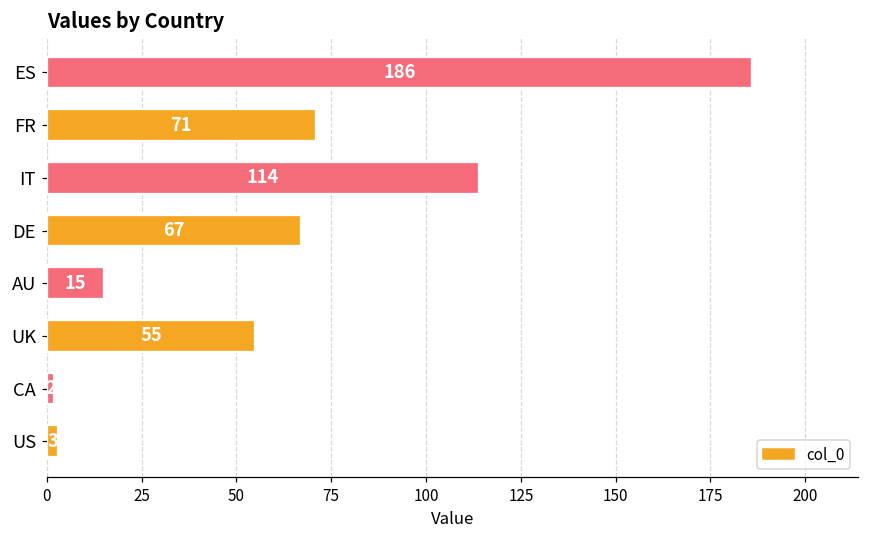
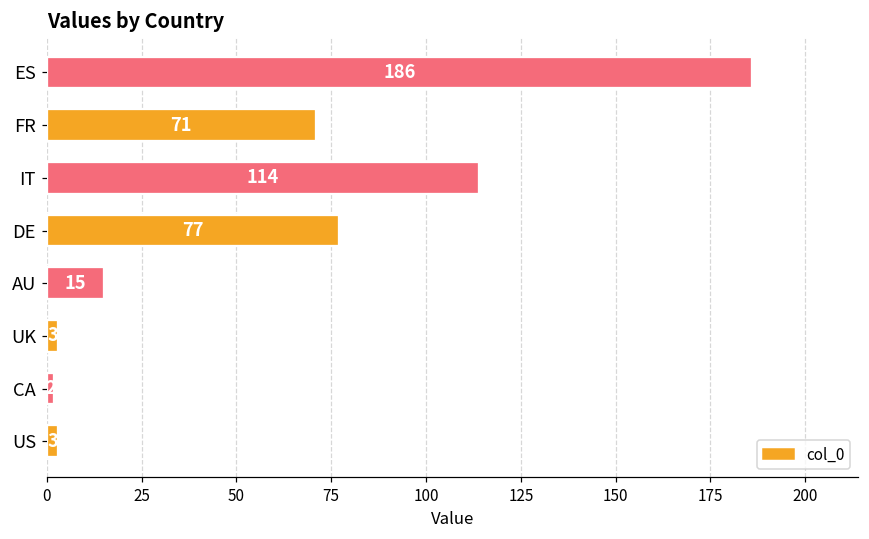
  {
    "ES": 186,
    "FR": 71,
    "IT": 114,
-   "DE": 67,
+   "DE": 77,
    "AU": 15,
-   "UK": 55,
+   "UK": 3,
    "US": 3
  }
